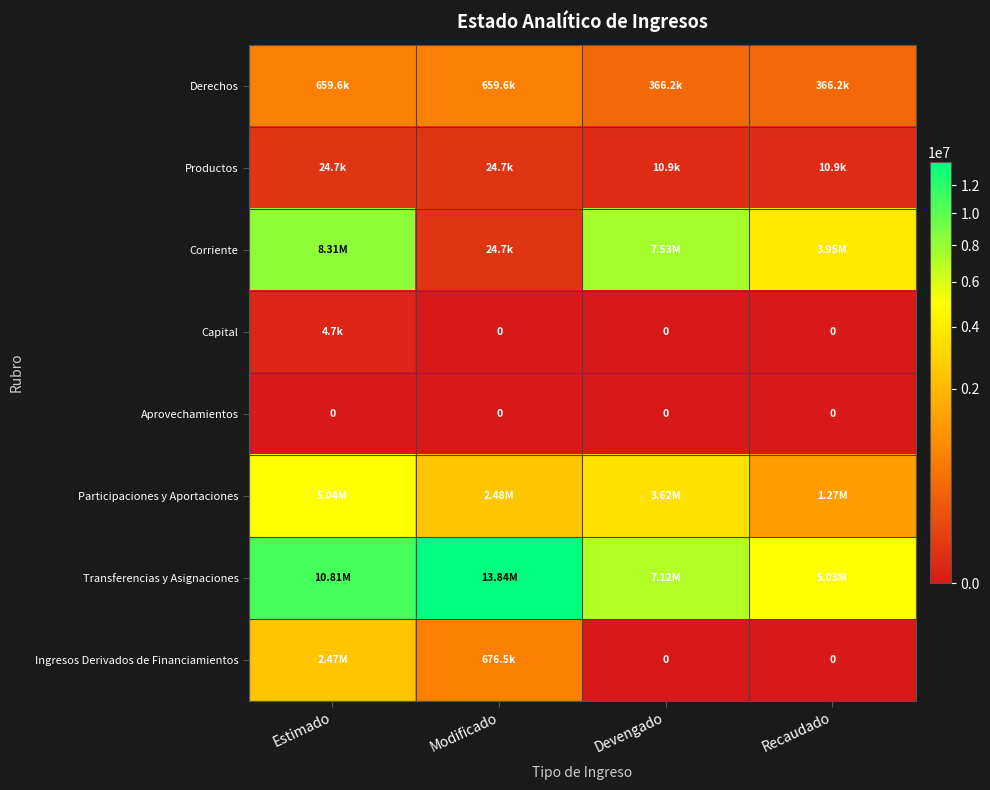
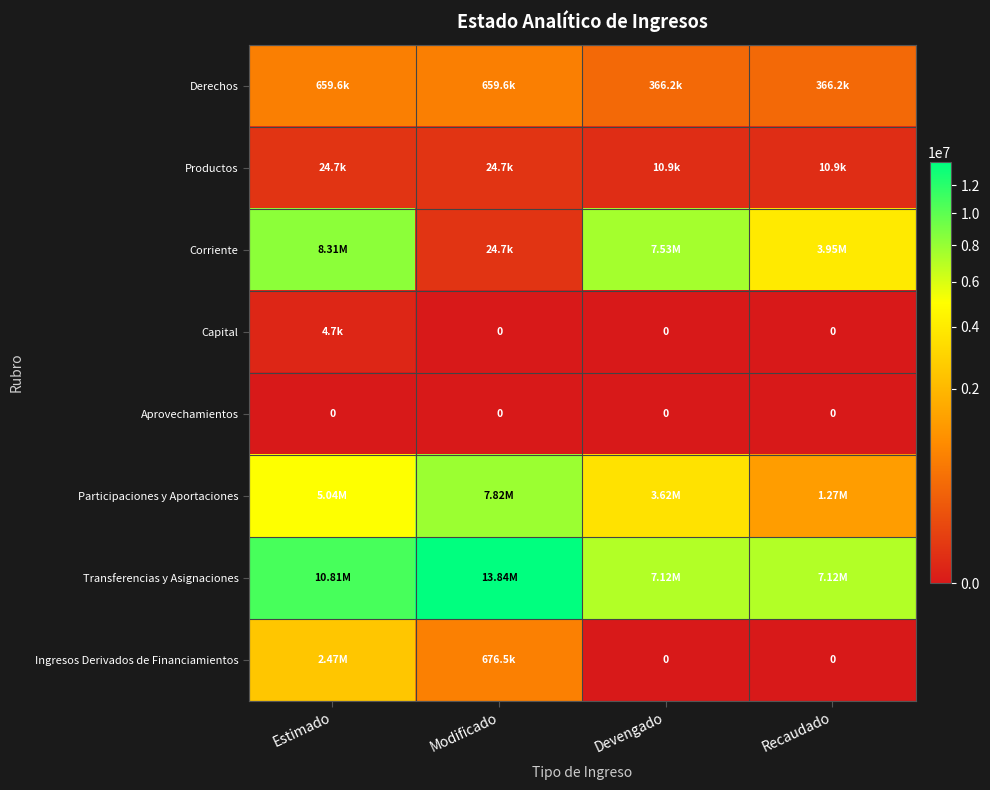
  {
    "Derechos": {
      "Estimado": "659.6k",
      "Modificado": "659.6k",
      "Devengado": "366.2k",
      "Recaudado": "366.2k"
    },
    "Productos": {
      "Estimado": "24.7k",
      "Modificado": "24.7k",
      "Devengado": "10.9k",
      "Recaudado": "10.9k"
    },
    "Corriente": {
      "Estimado": "8.31M",
      "Modificado": "24.7k",
      "Devengado": "7.53M",
      "Recaudado": "3.95M"
    },
    "Capital": {
      "Estimado": "4.7k",
      "Modificado": "0",
      "Devengado": "0",
      "Recaudado": "0"
    },
    "Aprovechamientos": {
      "Estimado": "0",
      "Modificado": "0",
      "Devengado": "0",
      "Recaudado": "0"
    },
    "Participaciones y Aportaciones": {
      "Estimado": "5.04M",
-     "Modificado": "2.48M",
+     "Modificado": "7.82M",
      "Devengado": "3.62M",
      "Recaudado": "1.27M"
    },
    "Transferencias y Asignaciones": {
      "Estimado": "10.81M",
      "Modificado": "13.84M",
      "Devengado": "7.12M",
-     "Recaudado": "5.03M"
+     "Recaudado": "7.12M"
    },
    "Ingresos Derivados de Financiamientos": {
      "Estimado": "2.47M",
      "Modificado": "676.5k",
      "Devengado": "0",
      "Recaudado": "0"
    }
  }
